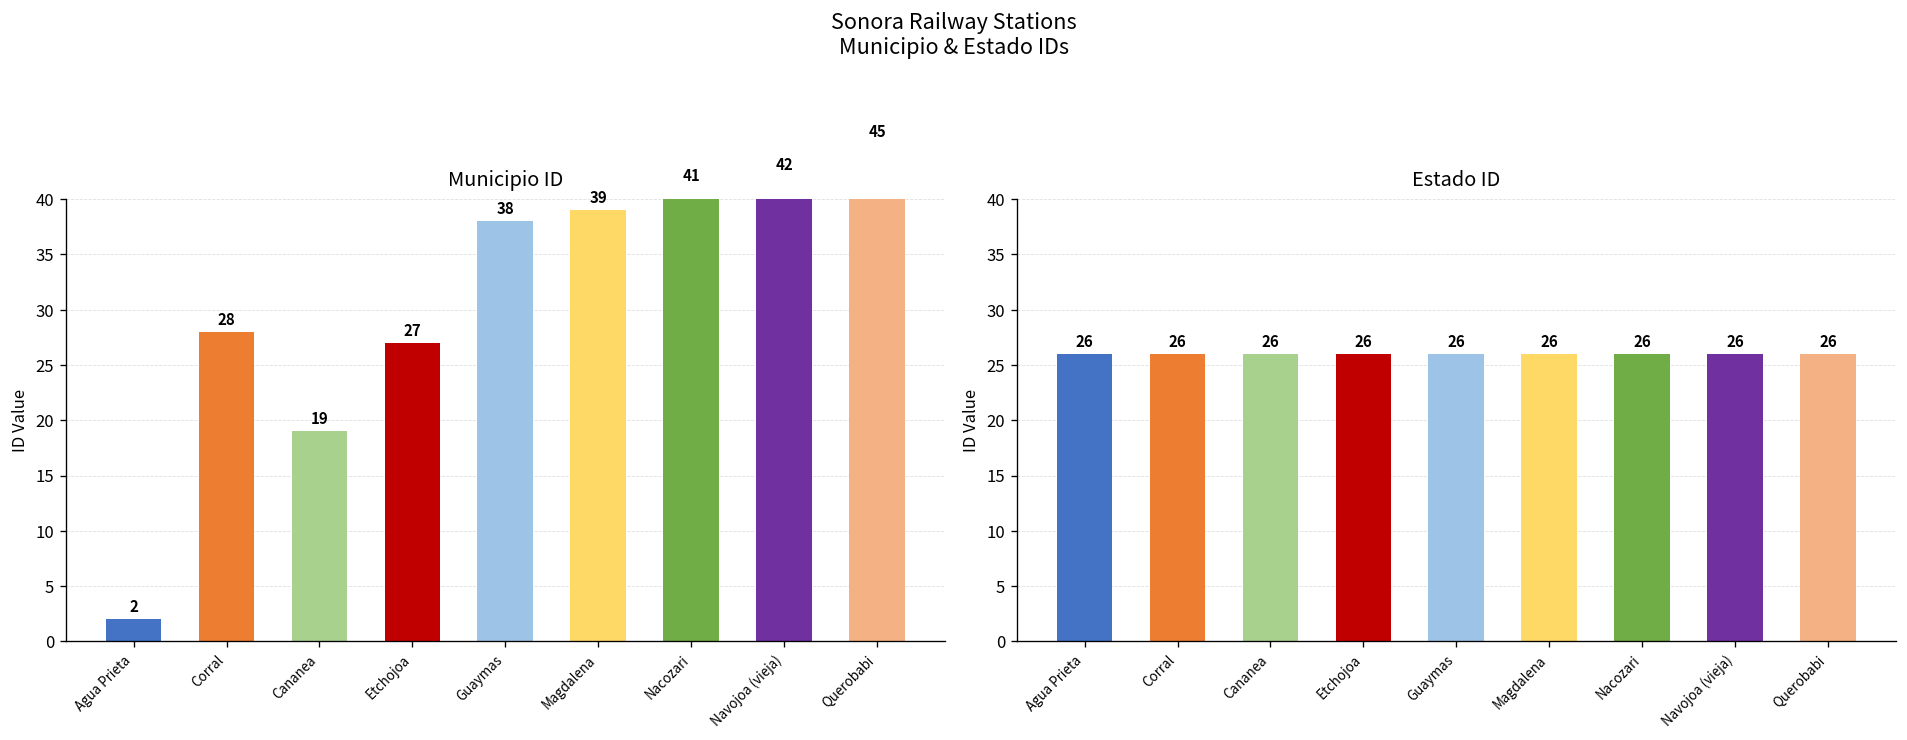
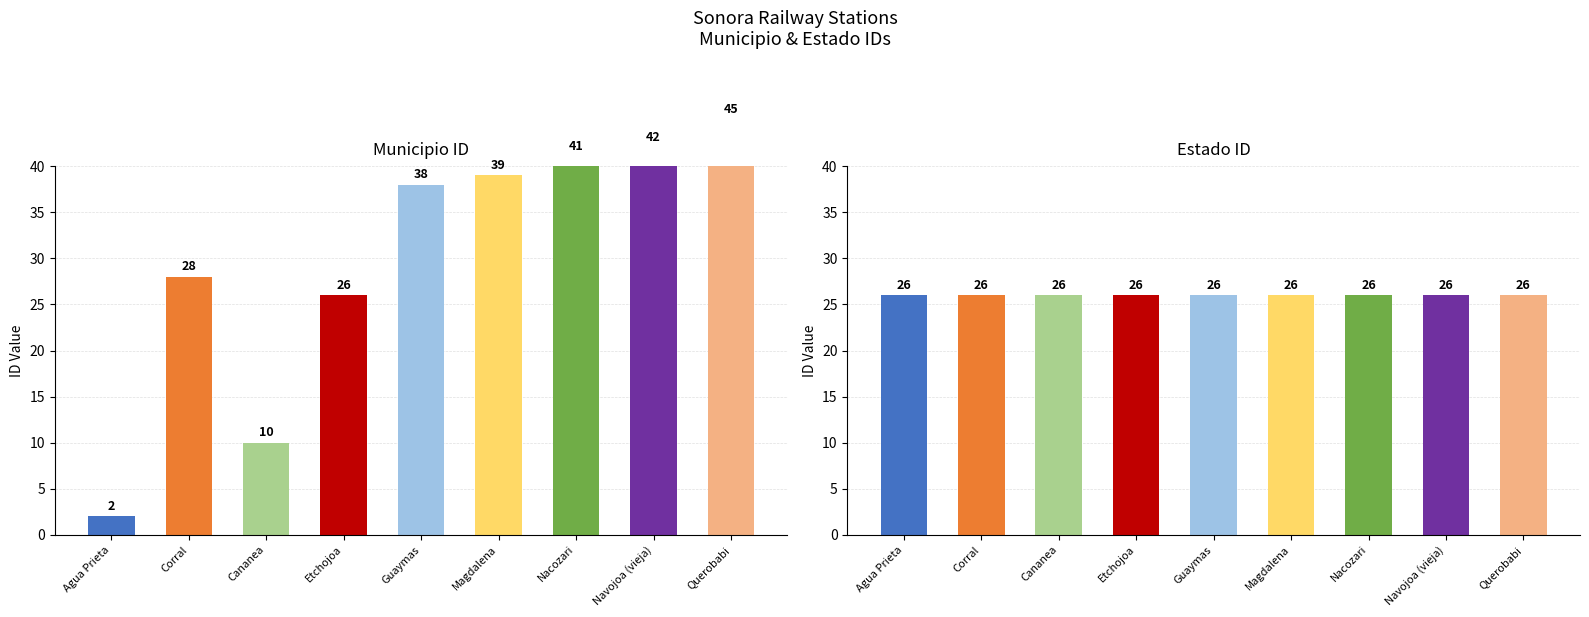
  {
    "Municipio ID": {
      "Agua Prieta": 2,
      "Corral": 28,
-     "Cananea": 19,
-     "Etchojoa": 27,
+     "Cananea": 10,
+     "Etchojoa": 26,
      "Guaymas": 38,
      "Magdalena": 39
    },
    "Estado ID": {
      "Agua Prieta": 26,
      "Corral": 26,
      "Cananea": 26,
      "Etchojoa": 26,
      "Guaymas": 26,
      "Magdalena": 26,
      "Nacozari": 26,
      "Navojoa (vieja)": 26,
      "Querobabi": 26
    }
  }
